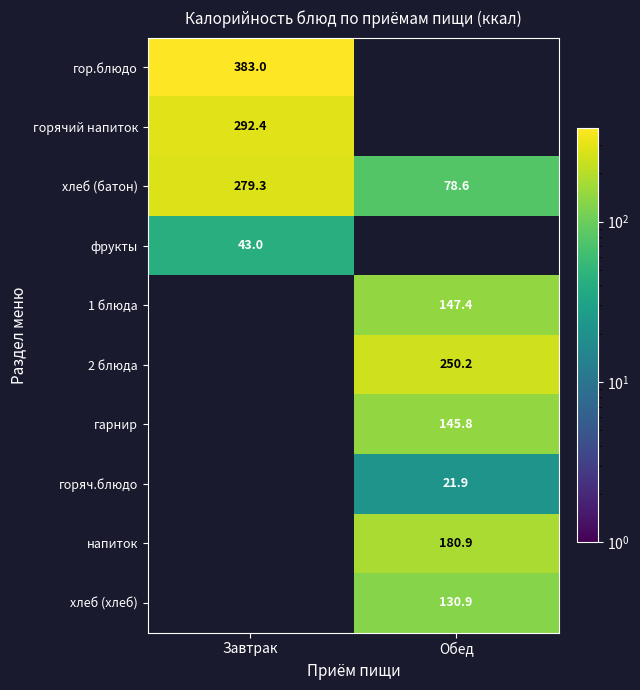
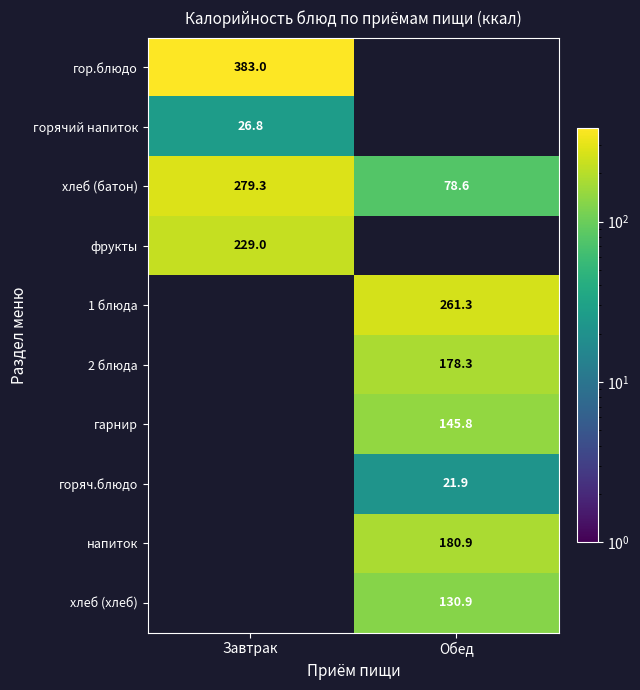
  {
    "гор.блюдо": {
      "Завтрак": 383.0
    },
    "горячий напиток": {
-     "Завтрак": 292.4
+     "Завтрак": 26.8
    },
    "хлеб (батон)": {
      "Завтрак": 279.3,
      "Обед": 78.6
    },
    "фрукты": {
-     "Завтрак": 43.0
+     "Завтрак": 229.0
    },
    "1 блюда": {
-     "Обед": 147.4
+     "Обед": 261.3
    },
    "2 блюда": {
-     "Обед": 250.2
+     "Обед": 178.3
    },
    "гарнир": {
      "Обед": 145.8
    },
    "горяч.блюдо": {
      "Обед": 21.9
    },
    "напиток": {
      "Обед": 180.9
    },
    "хлеб (хлеб)": {
      "Обед": 130.9
    }
  }
